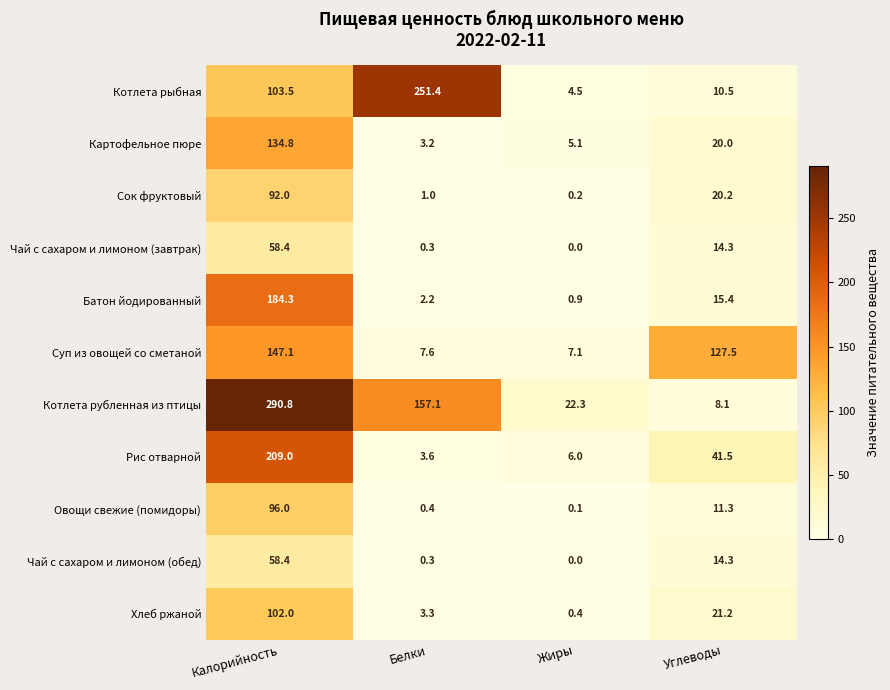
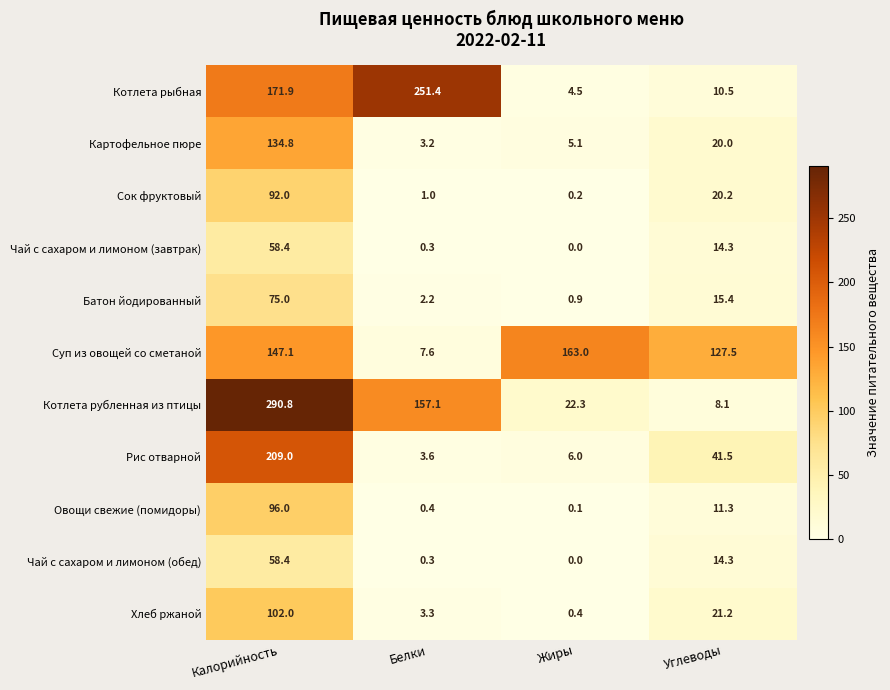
  {
    "Котлета рыбная": {
-     "Калорийность": 103.5,
+     "Калорийность": 171.9,
      "Белки": 251.4,
      "Жиры": 4.5,
      "Углеводы": 10.5
    },
    "Картофельное пюре": {
      "Калорийность": 134.8,
      "Белки": 3.2,
      "Жиры": 5.1,
      "Углеводы": 20.0
    },
    "Сок фруктовый": {
      "Калорийность": 92.0,
      "Белки": 1.0,
      "Жиры": 0.2,
      "Углеводы": 20.2
    },
    "Чай с сахаром и лимоном (завтрак)": {
      "Калорийность": 58.4,
      "Белки": 0.3,
      "Жиры": 0.0,
      "Углеводы": 14.3
    },
    "Батон йодированный": {
-     "Калорийность": 184.3,
+     "Калорийность": 75.0,
      "Белки": 2.2,
      "Жиры": 0.9,
      "Углеводы": 15.4
    },
    "Суп из овощей со сметаной": {
      "Калорийность": 147.1,
      "Белки": 7.6,
-     "Жиры": 7.1,
+     "Жиры": 163.0,
      "Углеводы": 127.5
    },
    "Котлета рубленная из птицы": {
      "Калорийность": 290.8,
      "Белки": 157.1,
      "Жиры": 22.3,
      "Углеводы": 8.1
    },
    "Рис отварной": {
      "Калорийность": 209.0,
      "Белки": 3.6,
      "Жиры": 6.0,
      "Углеводы": 41.5
    },
    "Овощи свежие (помидоры)": {
      "Калорийность": 96.0,
      "Белки": 0.4,
      "Жиры": 0.1,
      "Углеводы": 11.3
    },
    "Чай с сахаром и лимоном (обед)": {
      "Калорийность": 58.4,
      "Белки": 0.3,
      "Жиры": 0.0,
      "Углеводы": 14.3
    },
    "Хлеб ржаной": {
      "Калорийность": 102.0,
      "Белки": 3.3,
      "Жиры": 0.4,
      "Углеводы": 21.2
    }
  }
